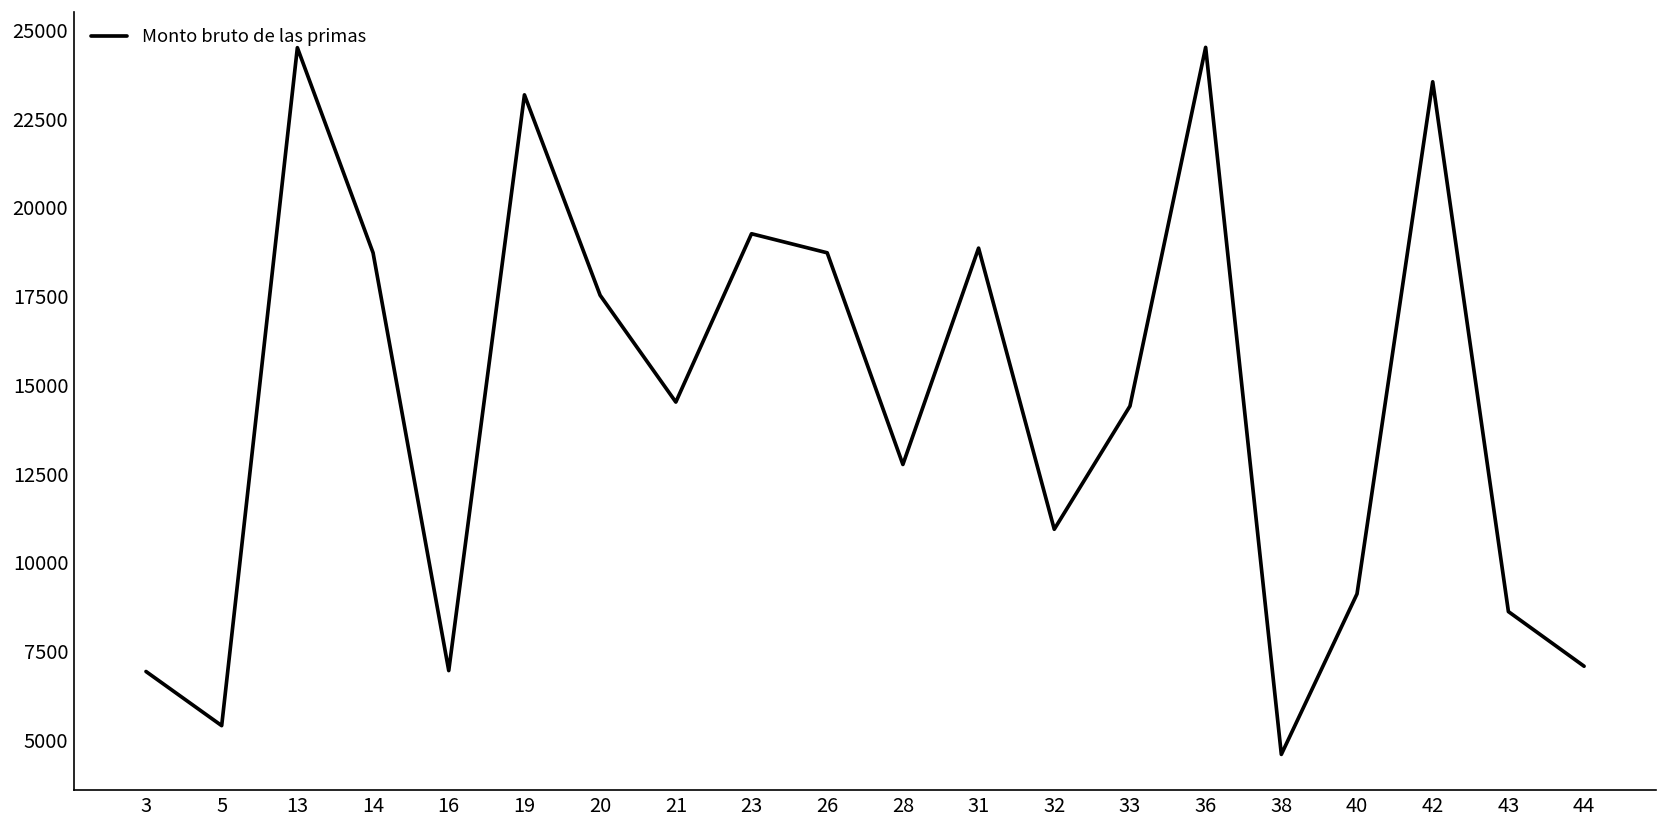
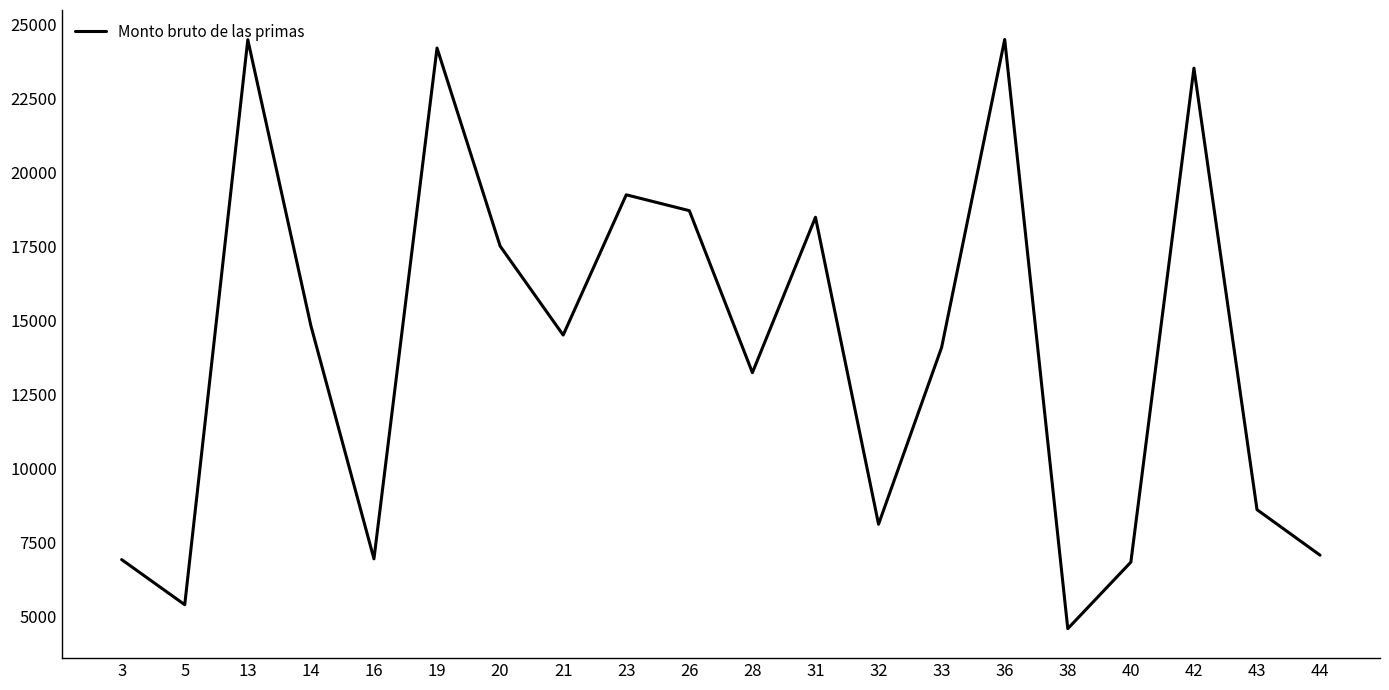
  {
    "3": 6900,
    "5": 5400,
    "13": 24500,
-   "14": 18700,
+   "14": 14800,
    "16": 7000,
-   "19": 23200,
+   "19": 24200,
    "20": 17500,
    "21": 14500,
    "23": 19300,
    "26": 18700,
-   "28": 12800,
-   "31": 18800,
-   "32": 10900,
-   "33": 14400,
+   "28": 13200,
+   "31": 18500,
+   "32": 8100,
+   "33": 14100,
    "36": 24500,
    "38": 4600,
-   "40": 9100,
+   "40": 6800,
    "42": 23500,
    "43": 8600,
    "44": 7100
  }
